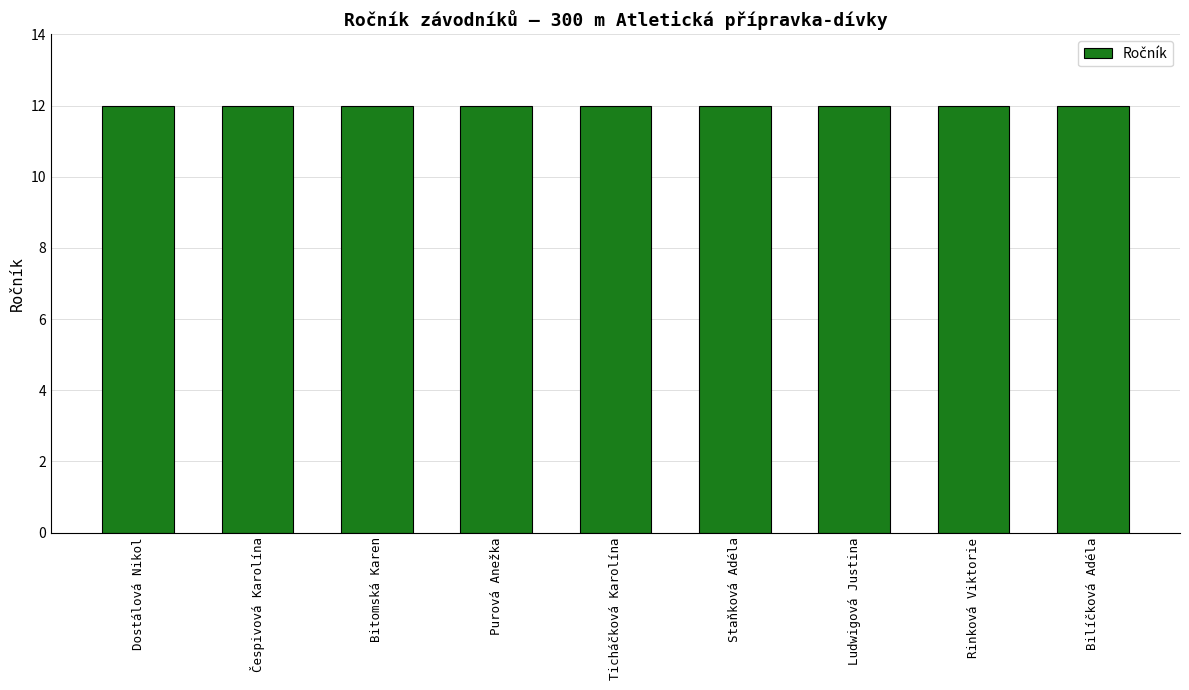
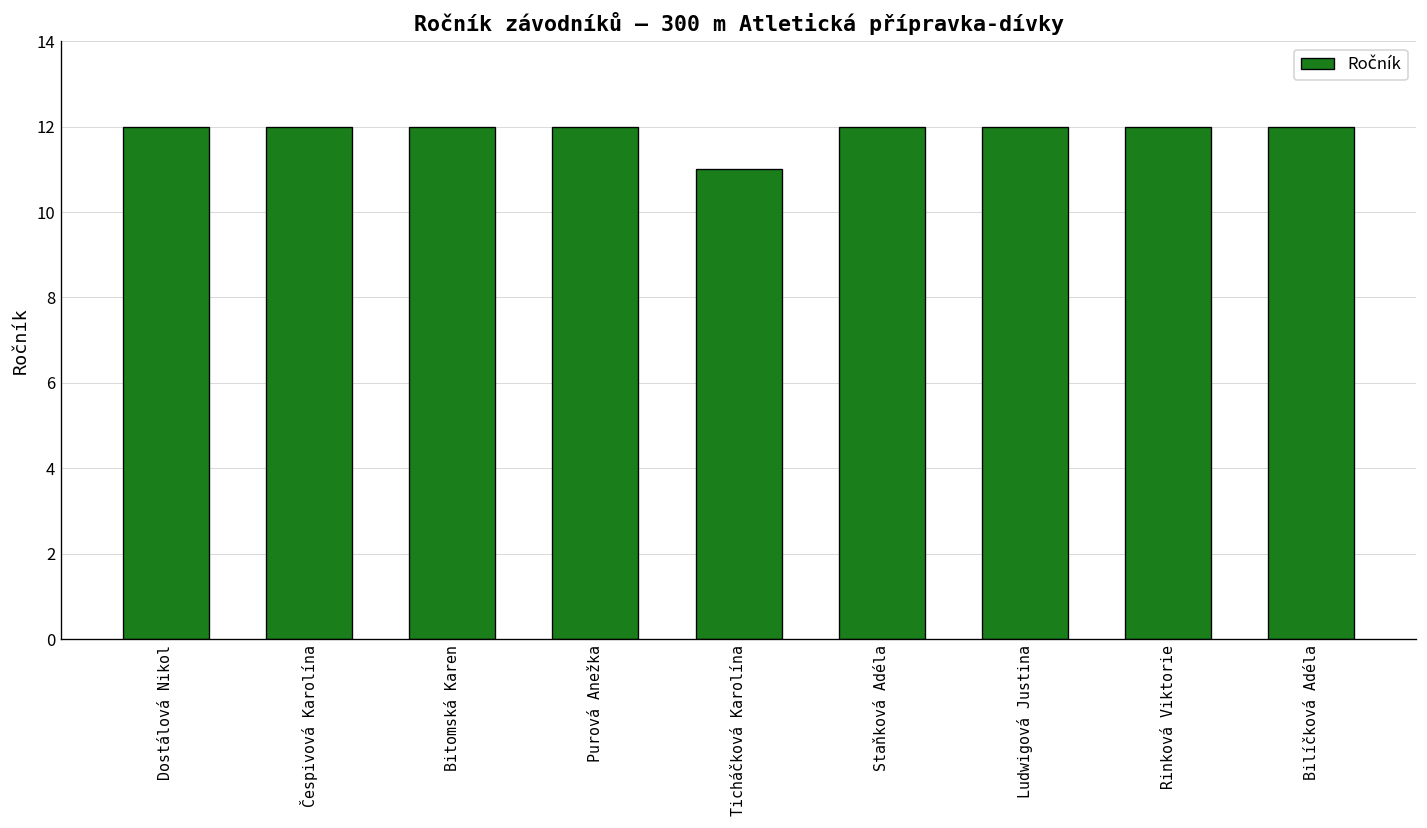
  {
    "Dostálová Nikol": 12,
    "Čespivová Karolína": 12,
    "Bitomská Karen": 12,
    "Purová Anežka": 12,
-   "Ticháčková Karolína": 12,
+   "Ticháčková Karolína": 11,
    "Staňková Adéla": 12,
    "Ludwigová Justina": 12,
    "Rinková Viktorie": 12,
    "Bilíčková Adéla": 12
  }
